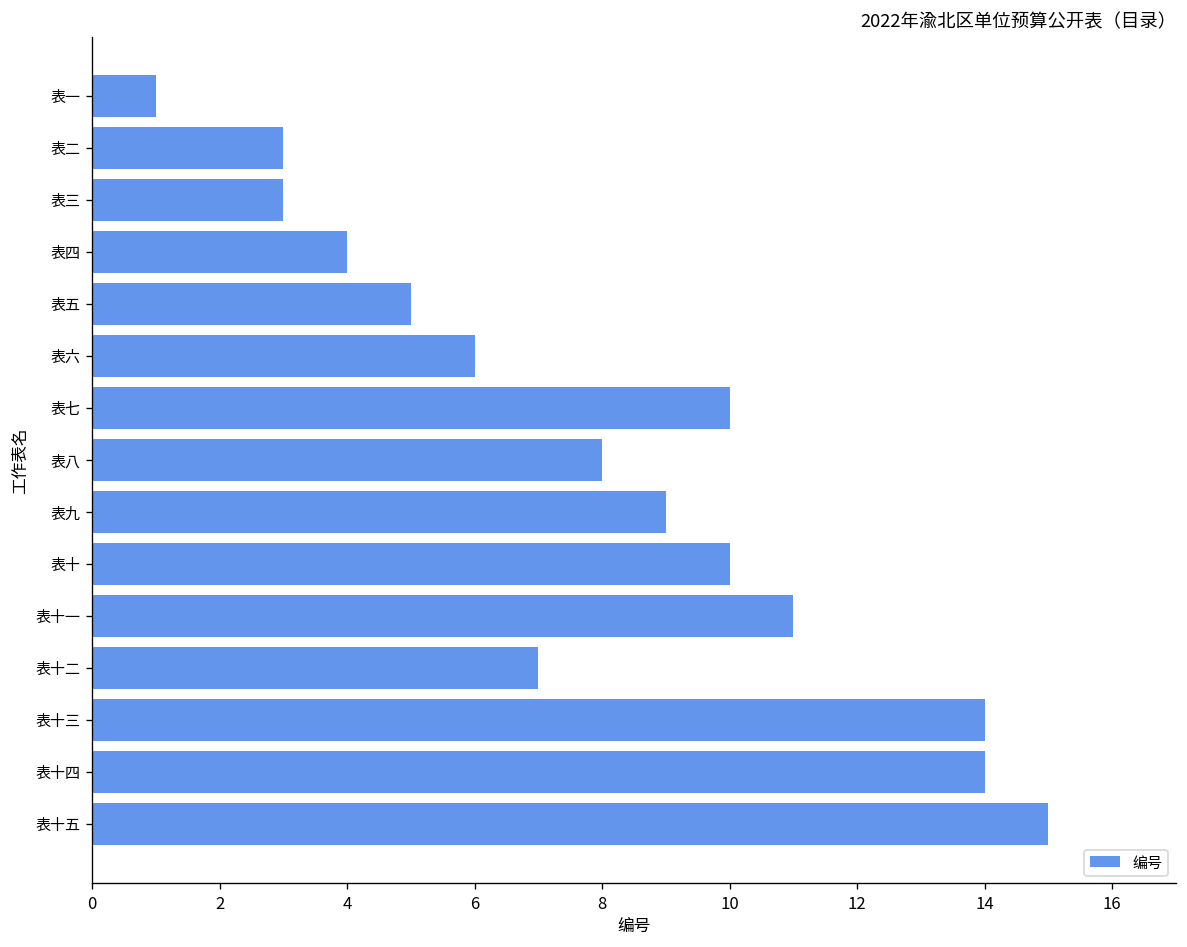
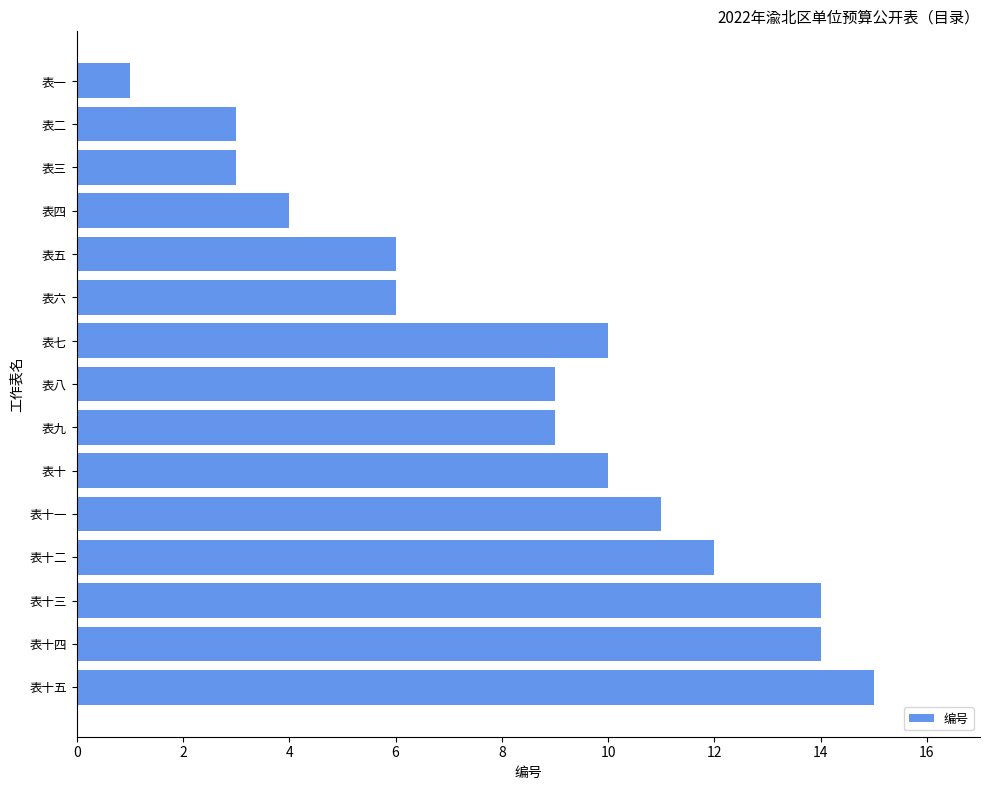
  {
    "表一": 1,
    "表二": 3,
    "表三": 3,
    "表四": 4,
-   "表五": 5,
+   "表五": 6,
    "表六": 6,
    "表七": 10,
-   "表八": 8,
+   "表八": 9,
    "表九": 9,
    "表十": 10,
    "表十一": 11,
-   "表十二": 7,
+   "表十二": 12,
    "表十三": 14,
    "表十四": 14,
    "表十五": 15
  }
